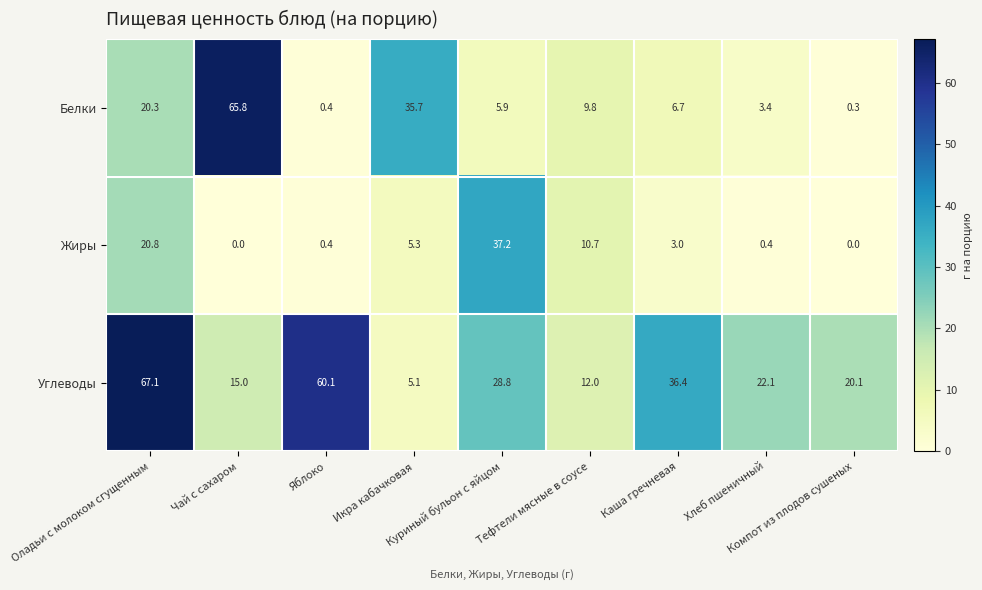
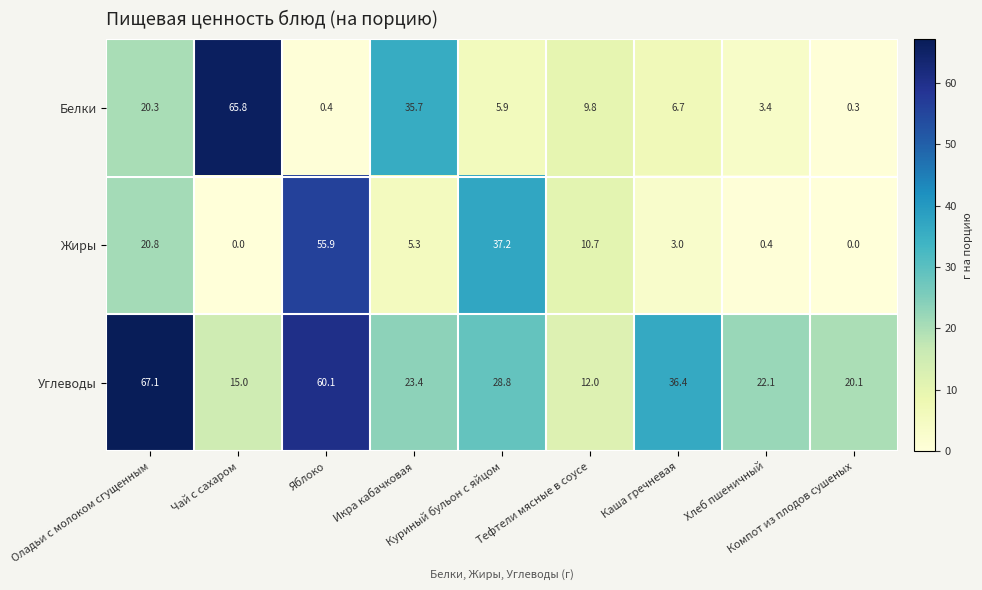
  {
    "Белки": {
      "Оладьи с молоком сгущенным": 20.3,
      "Чай с сахаром": 65.8,
      "Яблоко": 0.4,
      "Икра кабачковая": 35.7,
      "Куриный бульон с яйцом": 5.9,
      "Тефтели мясные в соусе": 9.8,
      "Каша гречневая": 6.7,
      "Хлеб пшеничный": 3.4,
      "Компот из плодов сушеных": 0.3
    },
    "Жиры": {
      "Оладьи с молоком сгущенным": 20.8,
      "Чай с сахаром": 0.0,
-     "Яблоко": 0.4,
+     "Яблоко": 55.9,
      "Икра кабачковая": 5.3,
      "Куриный бульон с яйцом": 37.2,
      "Тефтели мясные в соусе": 10.7,
      "Каша гречневая": 3.0,
      "Хлеб пшеничный": 0.4,
      "Компот из плодов сушеных": 0.0
    },
    "Углеводы": {
      "Оладьи с молоком сгущенным": 67.1,
      "Чай с сахаром": 15.0,
      "Яблоко": 60.1,
-     "Икра кабачковая": 5.1,
+     "Икра кабачковая": 23.4,
      "Куриный бульон с яйцом": 28.8,
      "Тефтели мясные в соусе": 12.0,
      "Каша гречневая": 36.4,
      "Хлеб пшеничный": 22.1,
      "Компот из плодов сушеных": 20.1
    }
  }
